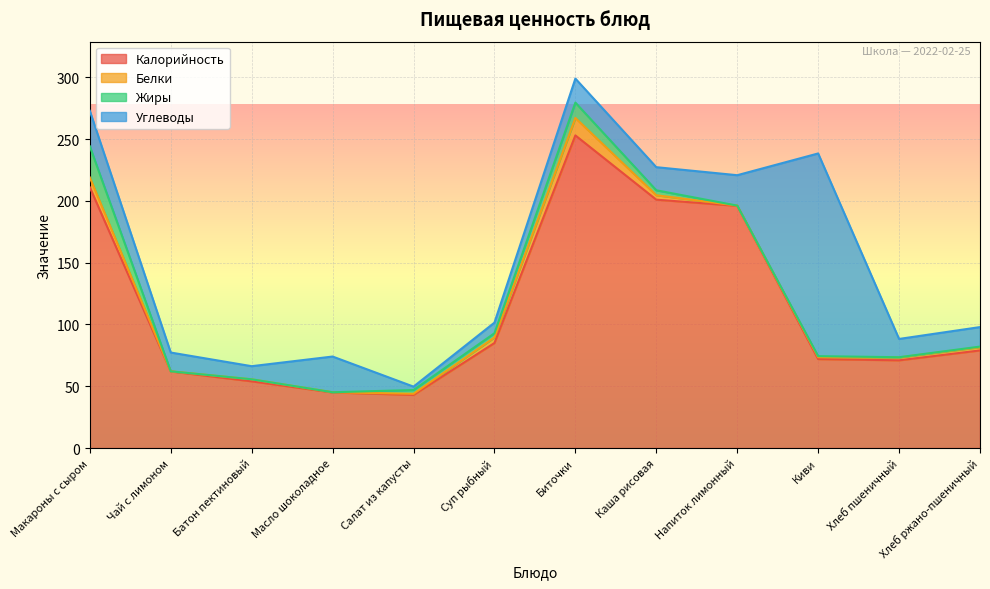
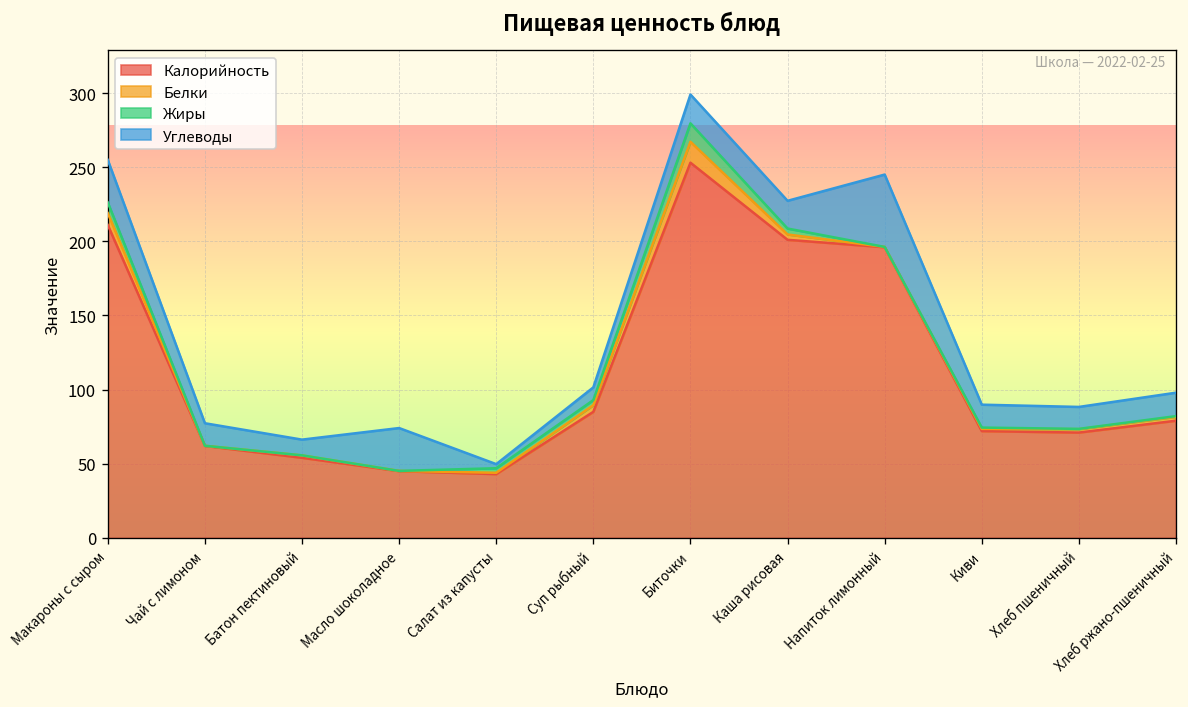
  {
    "Калорийность": {
      "Макароны с сыром": 211,
      "Суп рыбный": 85,
      "Биточки": 253,
      "Каша рисовая": 201,
      "Хлеб пшеничный": 71,
      "Хлеб ржано-пшеничный": 79
    },
    "Белки": {
      "Макароны с сыром": 8,
      "Суп рыбный": 5,
      "Биточки": 14,
      "Каша рисовая": 4
    },
    "Жиры": {
-     "Макароны с сыром": 25,
+     "Макароны с сыром": 7,
      "Салат из капусты": 3,
      "Суп рыбный": 3,
      "Биточки": 12,
      "Каша рисовая": 4
    },
    "Углеводы": {
      "Макароны с сыром": 29,
      "Чай с лимоном": 15,
      "Батон пектиновый": 11,
      "Масло шоколадное": 29,
      "Салат из капусты": 3,
      "Суп рыбный": 9,
      "Биточки": 19,
      "Каша рисовая": 19,
-     "Напиток лимонный": 25,
-     "Киви": 164,
+     "Напиток лимонный": 49,
+     "Киви": 15,
      "Хлеб пшеничный": 15,
      "Хлеб ржано-пшеничный": 16
    }
  }
